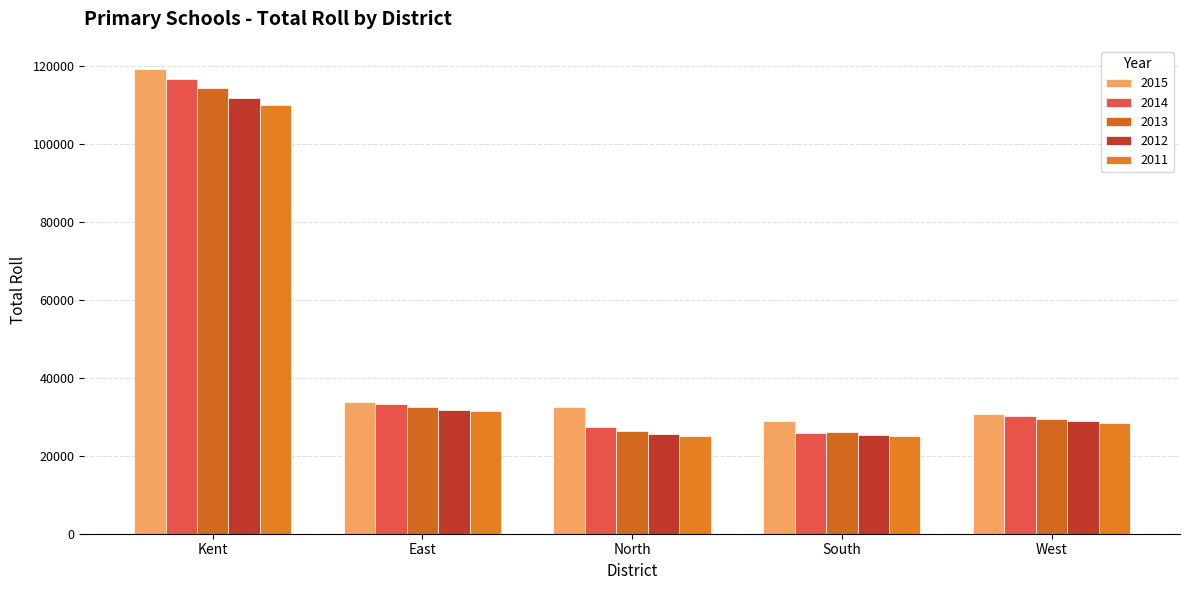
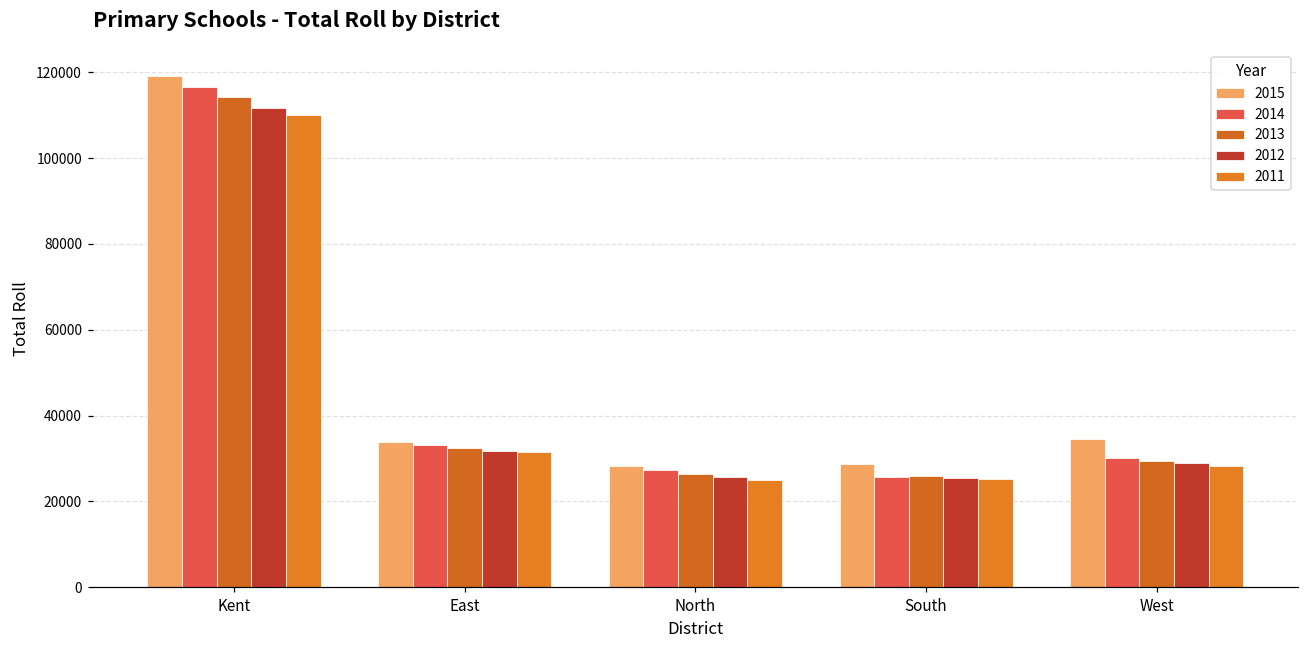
  {
    "2015": {
      "Kent": 119000,
      "East": 34000,
-     "North": 33000,
+     "North": 28000,
      "South": 29000,
-     "West": 31000
+     "West": 34000
    }
  }
